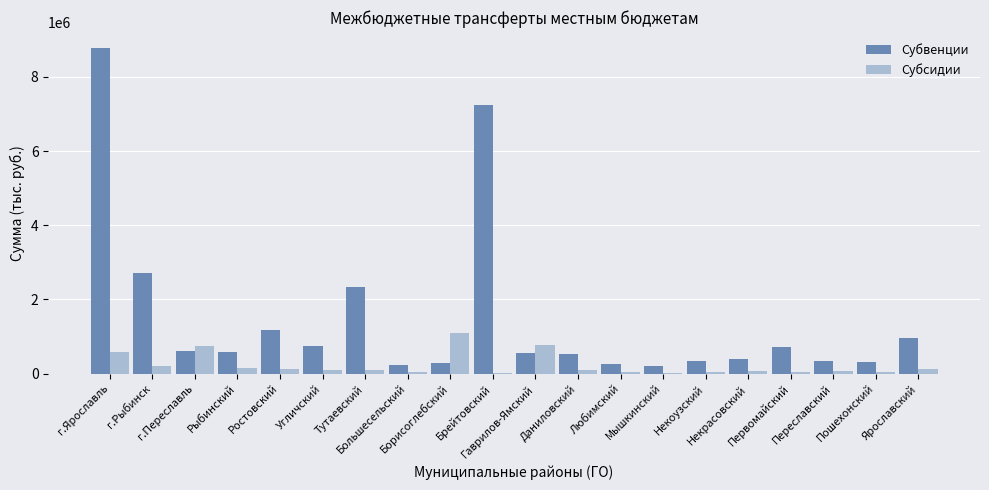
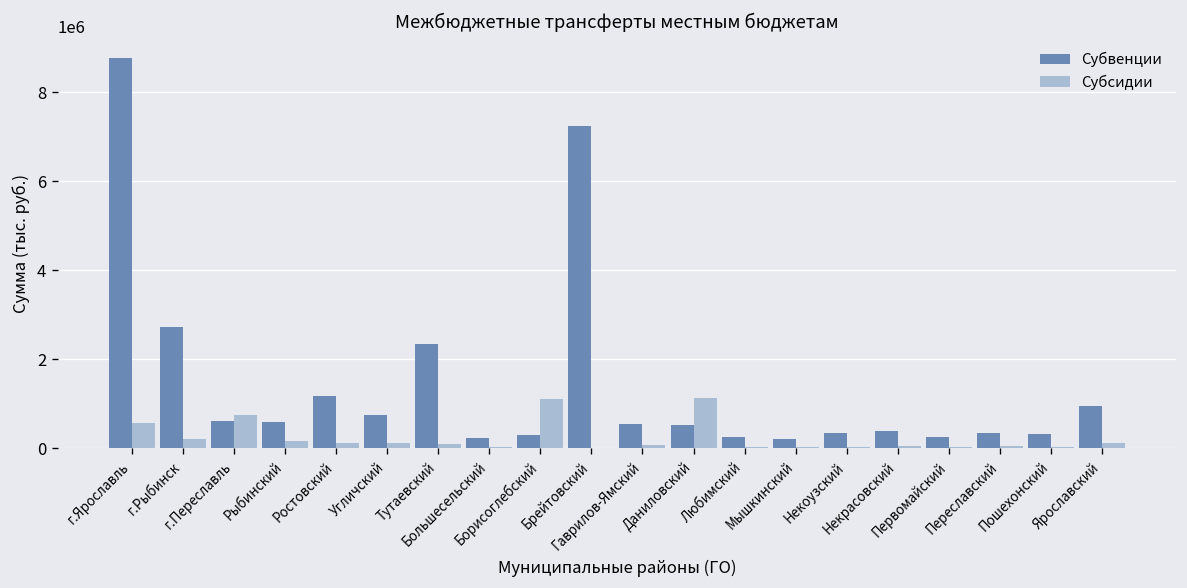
  {
    "Субвенции": {
      "г.Ярославль": 8800000,
      "г.Рыбинск": 2700000,
      "г.Переславль": 600000,
      "Рыбинский": 600000,
      "Ростовский": 1200000,
      "Угличский": 800000,
      "Тутаевский": 2300000,
      "Большесельский": 200000,
      "Борисоглебский": 300000,
      "Брейтовский": 7300000,
      "Гаврилов-Ямский": 600000,
      "Даниловский": 500000,
      "Любимский": 300000,
      "Мышкинский": 200000,
      "Некоузский": 300000,
      "Некрасовский": 400000,
-     "Первомайский": 700000,
+     "Первомайский": 200000,
      "Переславский": 400000,
      "Пошехонский": 300000,
      "Ярославский": 1000000
    },
    "Субсидии": {
      "г.Ярославль": 600000,
      "г.Рыбинск": 200000,
      "г.Переславль": 800000,
      "Рыбинский": 200000,
      "Ростовский": 100000,
      "Угличский": 100000,
      "Тутаевский": 100000,
      "Борисоглебский": 1100000,
-     "Гаврилов-Ямский": 800000,
-     "Даниловский": 100000,
+     "Гаврилов-Ямский": 100000,
+     "Даниловский": 1100000,
      "Ярославский": 100000
    }
  }
